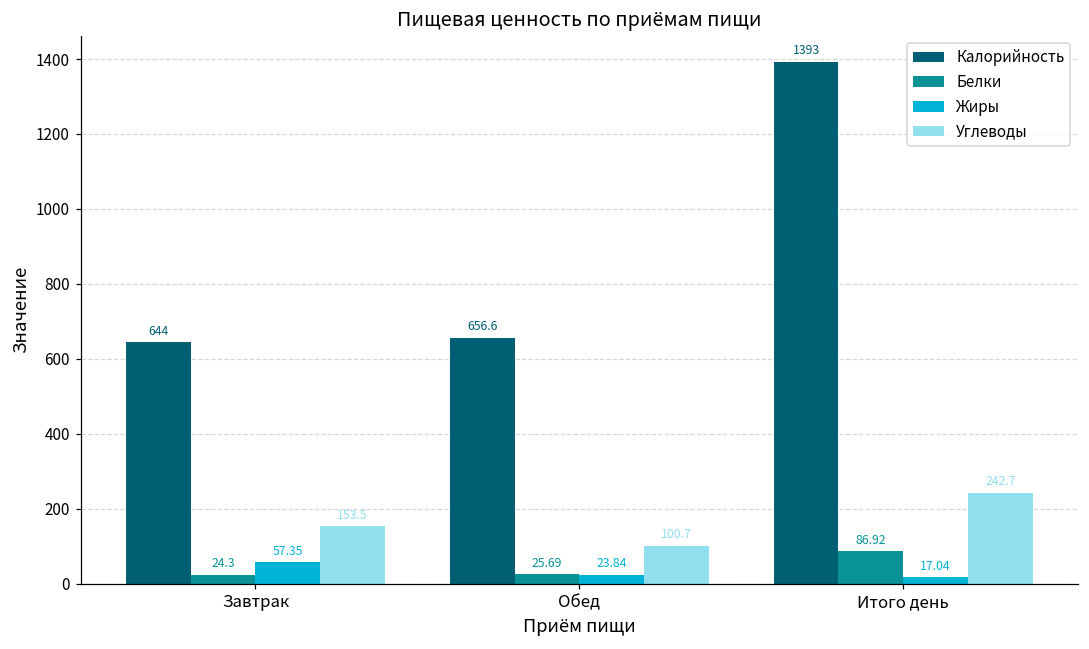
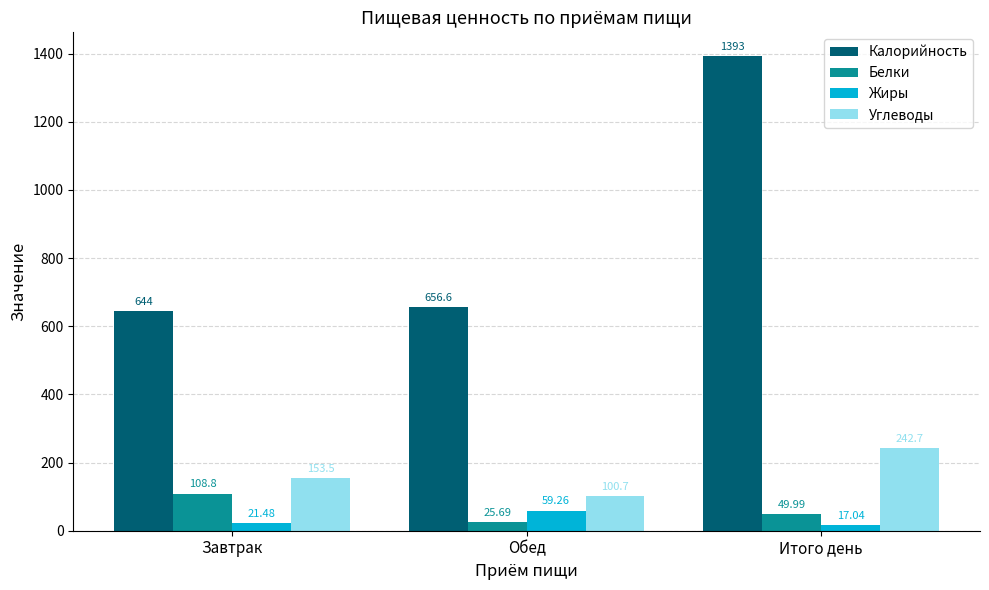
  {
    "Калорийность": {
      "Завтрак": 644,
      "Обед": 656.6,
      "Итого день": 1393
    },
    "Белки": {
-     "Завтрак": 24.3,
+     "Завтрак": 108.8,
      "Обед": 25.69,
-     "Итого день": 86.92
+     "Итого день": 49.99
    },
    "Жиры": {
-     "Завтрак": 57.35,
-     "Обед": 23.84,
+     "Завтрак": 21.48,
+     "Обед": 59.26,
      "Итого день": 17.04
    },
    "Углеводы": {
      "Завтрак": 153.5,
      "Обед": 100.7,
      "Итого день": 242.7
    }
  }
